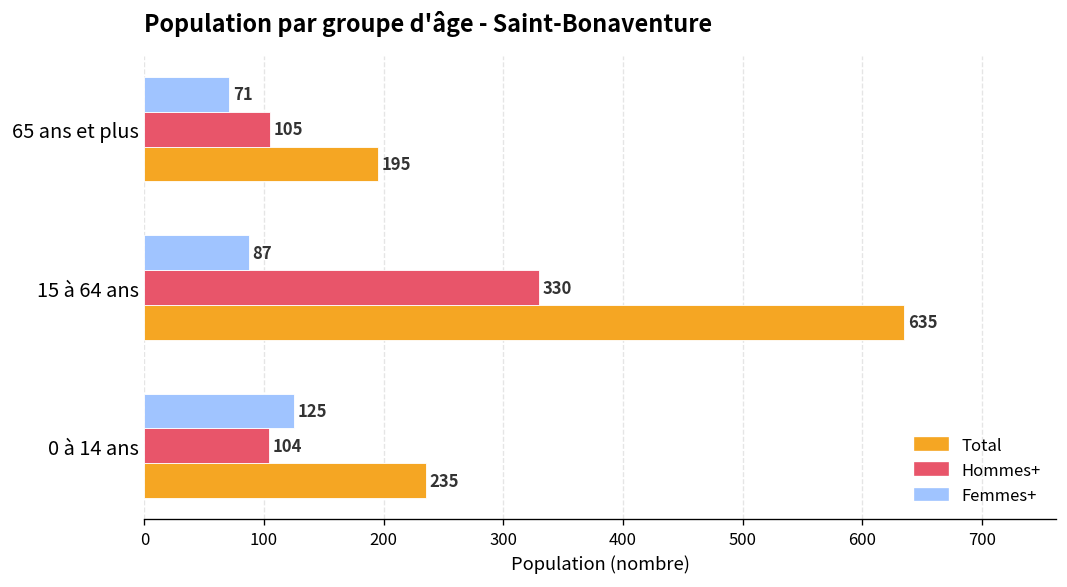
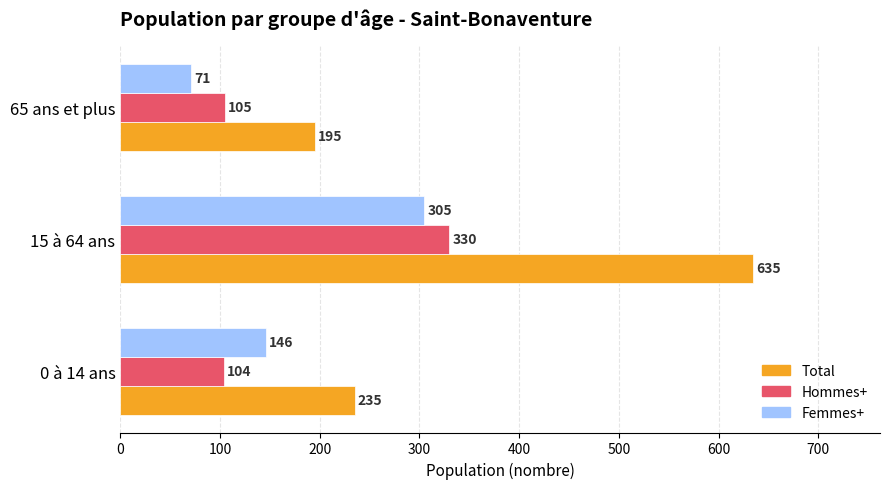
  {
    "Total": {
      "65 ans et plus": 195,
      "15 à 64 ans": 635,
      "0 à 14 ans": 235
    },
    "Hommes+": {
      "65 ans et plus": 105,
      "15 à 64 ans": 330,
      "0 à 14 ans": 104
    },
    "Femmes+": {
      "65 ans et plus": 71,
-     "15 à 64 ans": 87,
-     "0 à 14 ans": 125
+     "15 à 64 ans": 305,
+     "0 à 14 ans": 146
    }
  }
